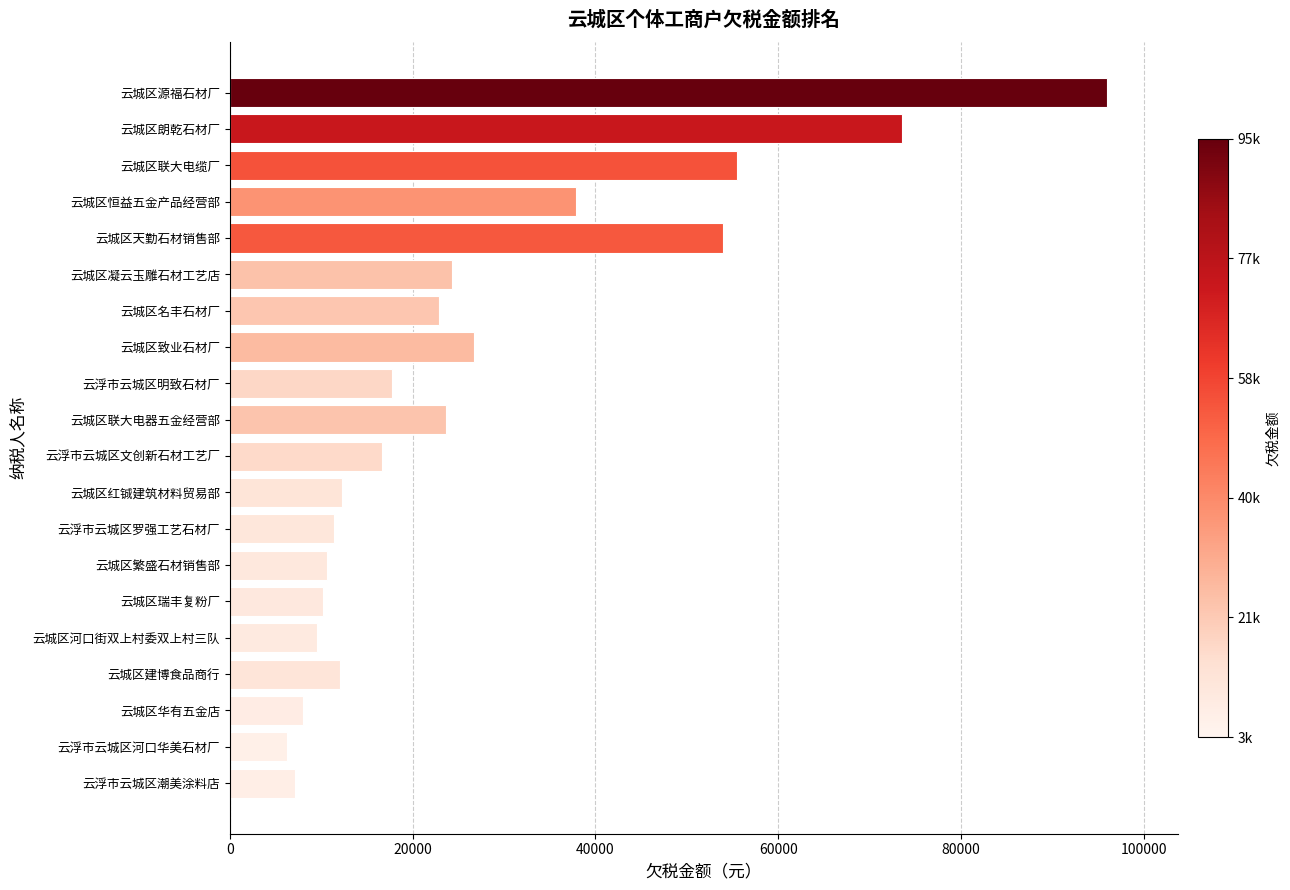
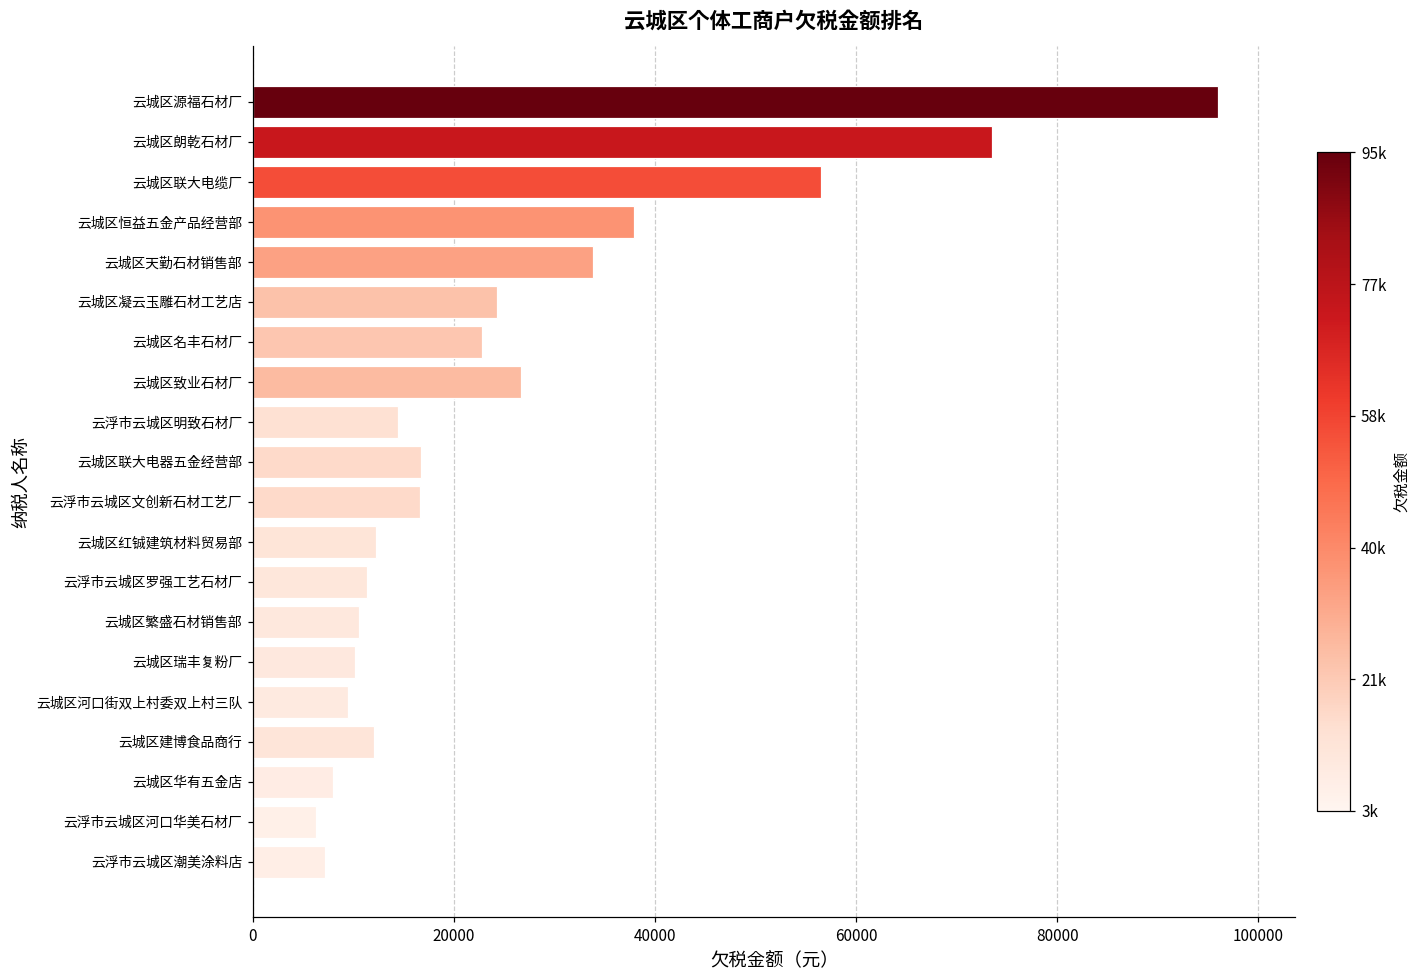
  {
    "云城区源福石材厂": 96000,
    "云城区朗乾石材厂": 74000,
-   "云城区联大电缆厂": 56000,
+   "云城区联大电缆厂": 57000,
    "云城区恒益五金产品经营部": 38000,
-   "云城区天勤石材销售部": 54000,
+   "云城区天勤石材销售部": 34000,
    "云城区凝云玉雕石材工艺店": 24000,
    "云城区名丰石材厂": 23000,
    "云城区致业石材厂": 27000,
-   "云浮市云城区明致石材厂": 18000,
-   "云城区联大电器五金经营部": 24000,
+   "云浮市云城区明致石材厂": 14000,
+   "云城区联大电器五金经营部": 17000,
    "云浮市云城区文创新石材工艺厂": 17000,
    "云城区红铖建筑材料贸易部": 12000,
    "云浮市云城区罗强工艺石材厂": 11000,
    "云城区繁盛石材销售部": 11000,
    "云城区瑞丰复粉厂": 10000,
    "云城区河口街双上村委双上村三队": 10000,
    "云城区建博食品商行": 12000,
    "云城区华有五金店": 8000,
    "云浮市云城区河口华美石材厂": 6000,
    "云浮市云城区潮美涂料店": 7000
  }
